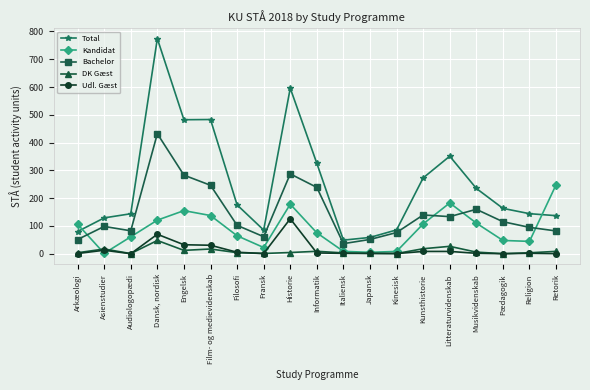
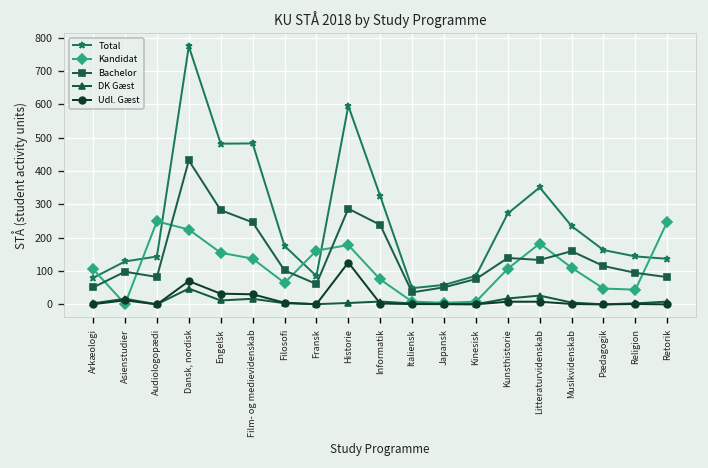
  {
    "Kandidat": {
      "Arkæologi": 110,
      "Asienstudier": 0,
-     "Audiologopædi": 60,
-     "Dansk, nordisk": 120,
+     "Audiologopædi": 250,
+     "Dansk, nordisk": 220,
      "Engelsk": 160,
      "Film- og medievidenskab": 140,
      "Filosofi": 60,
-     "Fransk": 20,
+     "Fransk": 160,
      "Historie": 180,
      "Informatik": 80,
      "Kunsthistorie": 110,
      "Litteraturvidenskab": 180,
      "Musikvidenskab": 110,
      "Pædagogik": 50,
      "Religion": 40,
      "Retorik": 250
    }
  }
